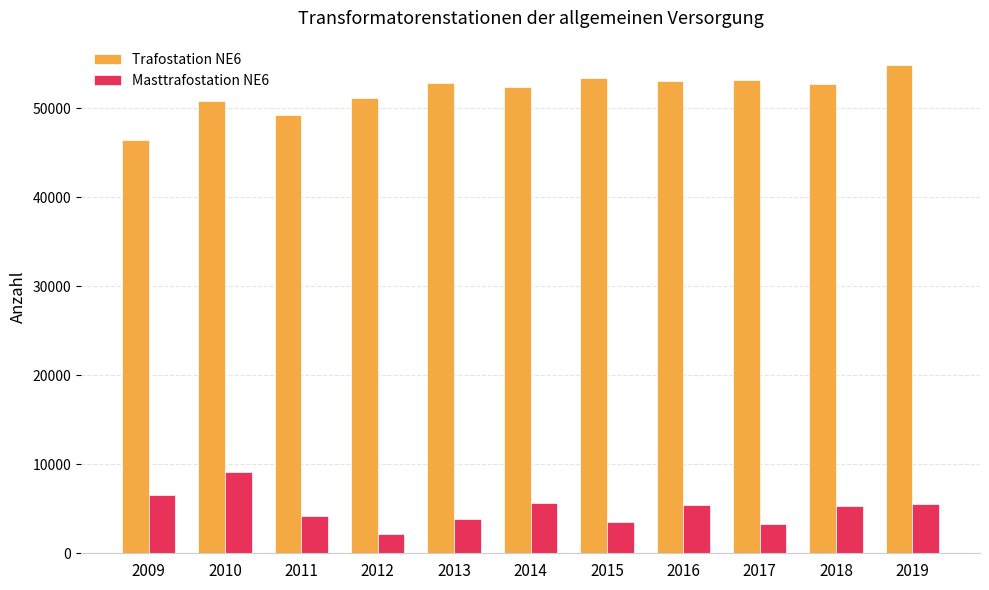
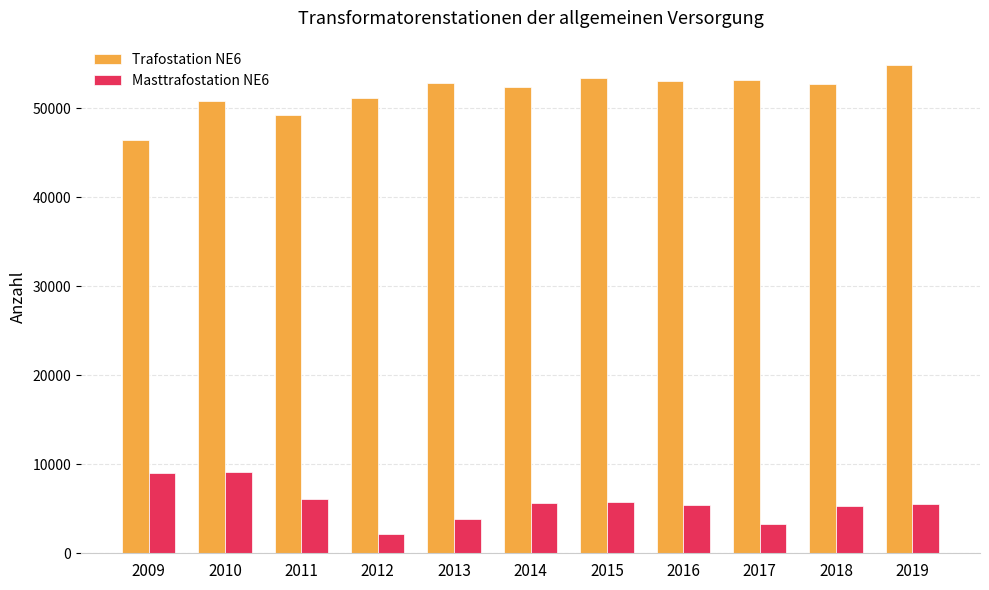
  {
    "Trafostation NE6": {
      "2009": 46000,
      "2010": 51000,
      "2011": 49000,
      "2012": 51000,
      "2013": 53000,
      "2014": 52000,
      "2015": 53000,
      "2016": 53000,
      "2017": 53000,
      "2018": 53000,
      "2019": 55000
    },
    "Masttrafostation NE6": {
-     "2009": 7000,
+     "2009": 9000,
      "2010": 9000,
-     "2011": 4000,
+     "2011": 6000,
      "2012": 2000,
      "2013": 4000,
      "2014": 6000,
-     "2015": 3000,
+     "2015": 6000,
      "2016": 5000,
      "2017": 3000,
      "2018": 5000,
      "2019": 5000
    }
  }
